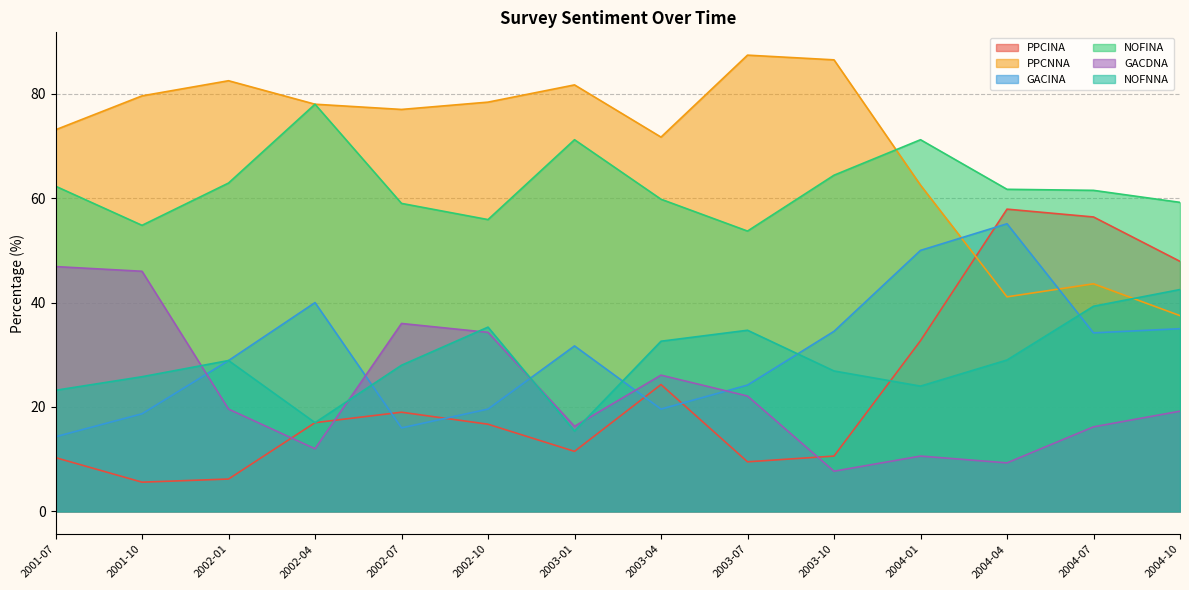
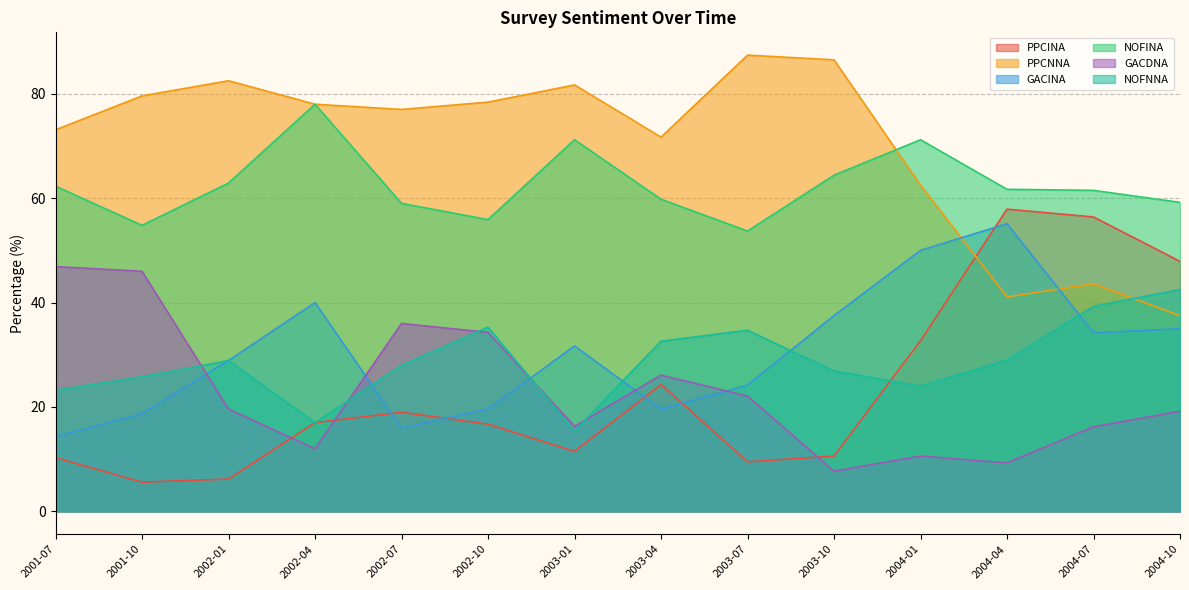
  {
    "PPCINA": {
      "2001-07": 10,
      "2001-10": 6,
      "2002-01": 6,
      "2002-07": 19,
      "2002-10": 17,
      "2003-01": 12,
      "2003-04": 24,
      "2003-07": 10,
      "2003-10": 11,
      "2004-01": 33,
      "2004-04": 58,
      "2004-07": 56,
      "2004-10": 48
    },
    "PPCNNA": {
      "2001-07": 73,
      "2001-10": 80,
      "2002-01": 83,
      "2002-07": 77,
      "2002-10": 78,
      "2003-01": 82,
      "2003-04": 72,
      "2003-07": 87,
      "2003-10": 87,
      "2004-01": 63,
      "2004-04": 41,
      "2004-07": 44,
      "2004-10": 38
    },
    "GACINA": {
      "2001-07": 14,
      "2001-10": 19,
      "2002-04": 40,
      "2002-07": 16,
      "2002-10": 20,
      "2003-01": 32,
      "2003-04": 20,
      "2003-07": 24,
-     "2003-10": 35,
+     "2003-10": 38,
      "2004-01": 50,
      "2004-04": 55,
      "2004-07": 34,
      "2004-10": 35
    },
    "GACDNA": {
      "2001-07": 47,
      "2001-10": 46,
      "2002-01": 20,
      "2002-04": 12,
      "2002-07": 36,
      "2002-10": 34,
      "2003-01": 16,
      "2003-04": 26,
      "2003-07": 22,
      "2003-10": 8,
      "2004-01": 11,
      "2004-04": 9,
      "2004-07": 16,
      "2004-10": 19
    }
  }
